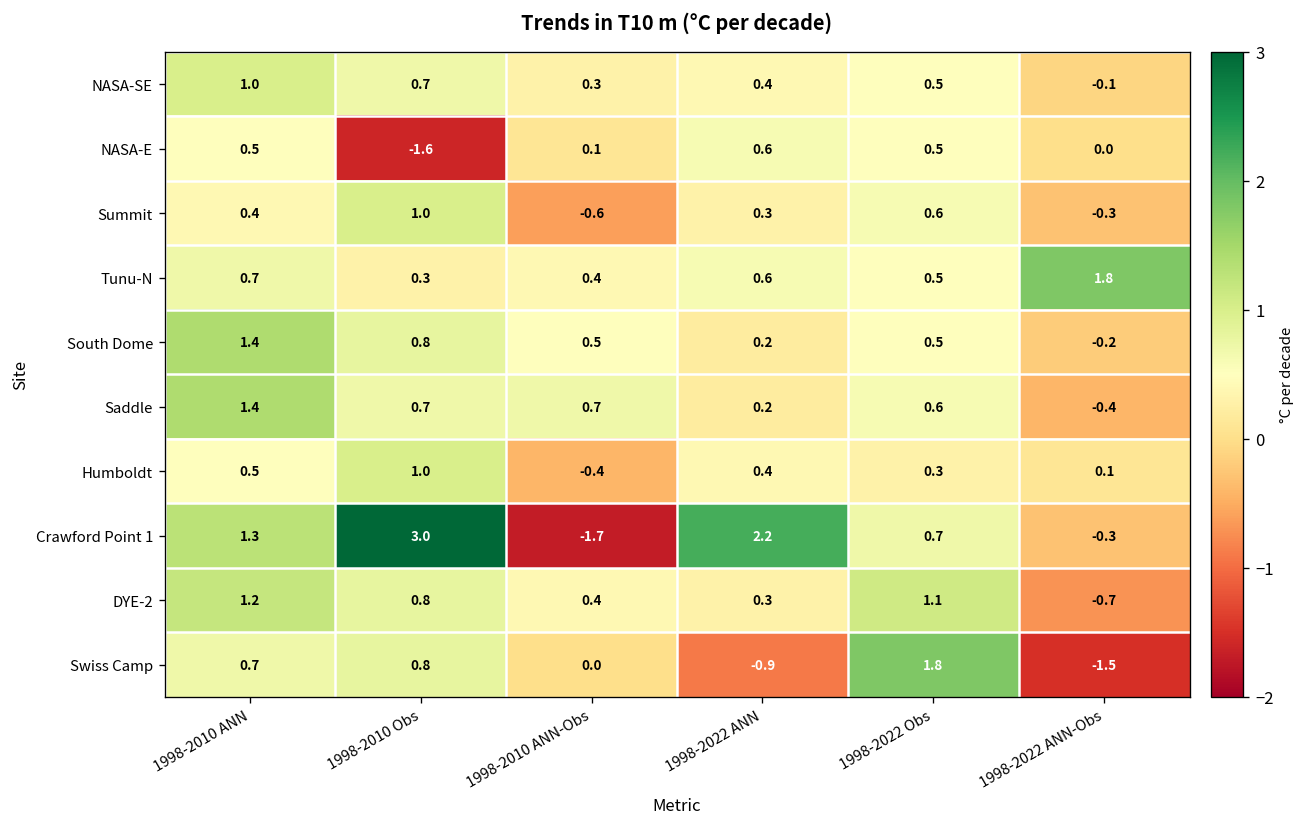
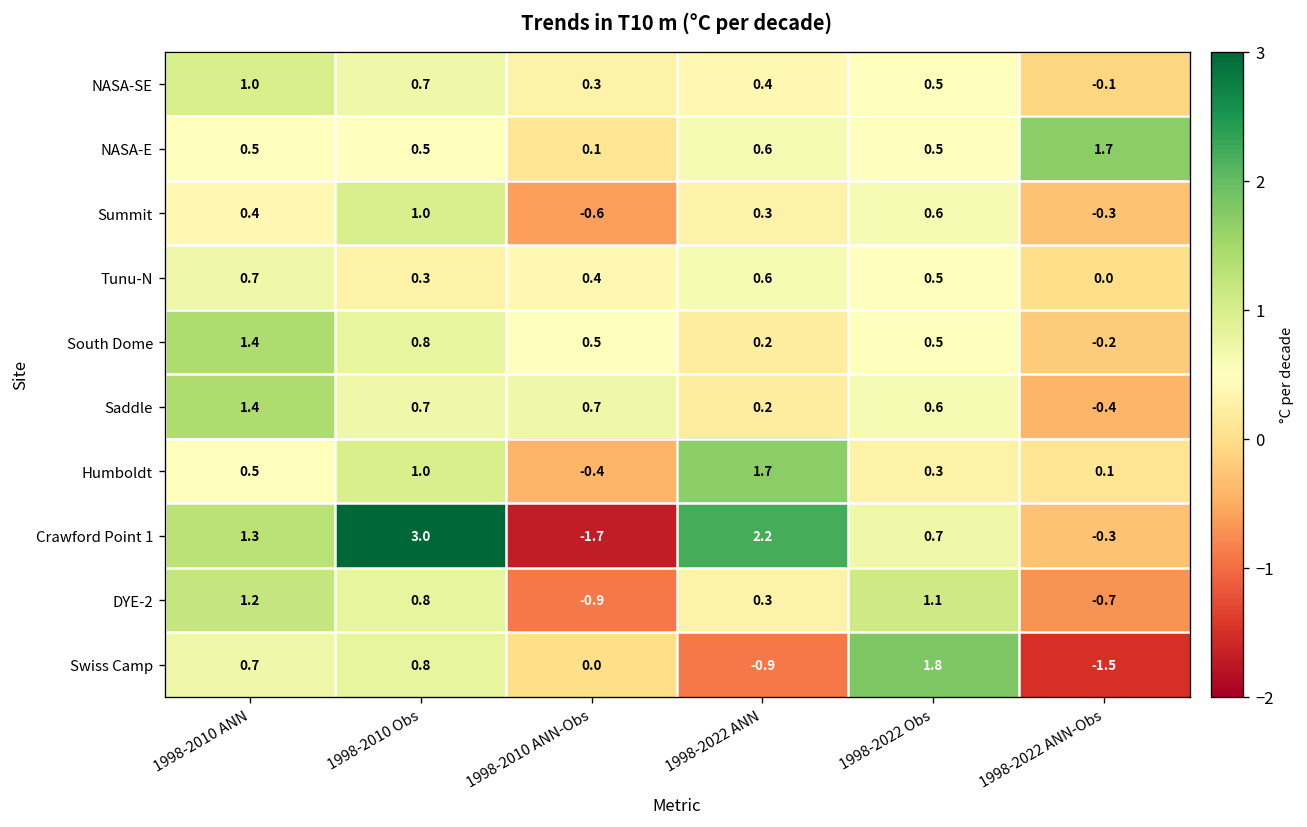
  {
    "NASA-SE": {
      "1998-2010 ANN": 1.0,
      "1998-2010 Obs": 0.7,
      "1998-2010 ANN-Obs": 0.3,
      "1998-2022 ANN": 0.4,
      "1998-2022 Obs": 0.5,
      "1998-2022 ANN-Obs": -0.1
    },
    "NASA-E": {
      "1998-2010 ANN": 0.5,
-     "1998-2010 Obs": -1.6,
+     "1998-2010 Obs": 0.5,
      "1998-2010 ANN-Obs": 0.1,
      "1998-2022 ANN": 0.6,
      "1998-2022 Obs": 0.5,
-     "1998-2022 ANN-Obs": 0.0
+     "1998-2022 ANN-Obs": 1.7
    },
    "Summit": {
      "1998-2010 ANN": 0.4,
      "1998-2010 Obs": 1.0,
      "1998-2010 ANN-Obs": -0.6,
      "1998-2022 ANN": 0.3,
      "1998-2022 Obs": 0.6,
      "1998-2022 ANN-Obs": -0.3
    },
    "Tunu-N": {
      "1998-2010 ANN": 0.7,
      "1998-2010 Obs": 0.3,
      "1998-2010 ANN-Obs": 0.4,
      "1998-2022 ANN": 0.6,
      "1998-2022 Obs": 0.5,
-     "1998-2022 ANN-Obs": 1.8
+     "1998-2022 ANN-Obs": 0.0
    },
    "South Dome": {
      "1998-2010 ANN": 1.4,
      "1998-2010 Obs": 0.8,
      "1998-2010 ANN-Obs": 0.5,
      "1998-2022 ANN": 0.2,
      "1998-2022 Obs": 0.5,
      "1998-2022 ANN-Obs": -0.2
    },
    "Saddle": {
      "1998-2010 ANN": 1.4,
      "1998-2010 Obs": 0.7,
      "1998-2010 ANN-Obs": 0.7,
      "1998-2022 ANN": 0.2,
      "1998-2022 Obs": 0.6,
      "1998-2022 ANN-Obs": -0.4
    },
    "Humboldt": {
      "1998-2010 ANN": 0.5,
      "1998-2010 Obs": 1.0,
      "1998-2010 ANN-Obs": -0.4,
-     "1998-2022 ANN": 0.4,
+     "1998-2022 ANN": 1.7,
      "1998-2022 Obs": 0.3,
      "1998-2022 ANN-Obs": 0.1
    },
    "Crawford Point 1": {
      "1998-2010 ANN": 1.3,
      "1998-2010 Obs": 3.0,
      "1998-2010 ANN-Obs": -1.7,
      "1998-2022 ANN": 2.2,
      "1998-2022 Obs": 0.7,
      "1998-2022 ANN-Obs": -0.3
    },
    "DYE-2": {
      "1998-2010 ANN": 1.2,
      "1998-2010 Obs": 0.8,
-     "1998-2010 ANN-Obs": 0.4,
+     "1998-2010 ANN-Obs": -0.9,
      "1998-2022 ANN": 0.3,
      "1998-2022 Obs": 1.1,
      "1998-2022 ANN-Obs": -0.7
    },
    "Swiss Camp": {
      "1998-2010 ANN": 0.7,
      "1998-2010 Obs": 0.8,
      "1998-2010 ANN-Obs": 0.0,
      "1998-2022 ANN": -0.9,
      "1998-2022 Obs": 1.8,
      "1998-2022 ANN-Obs": -1.5
    }
  }
